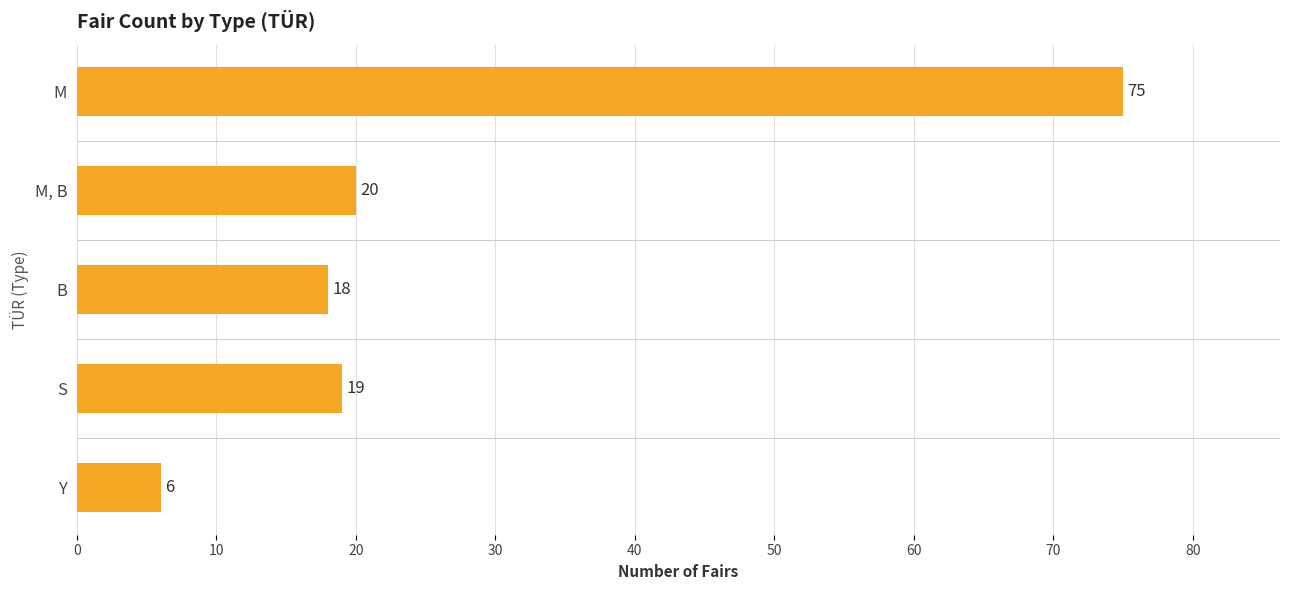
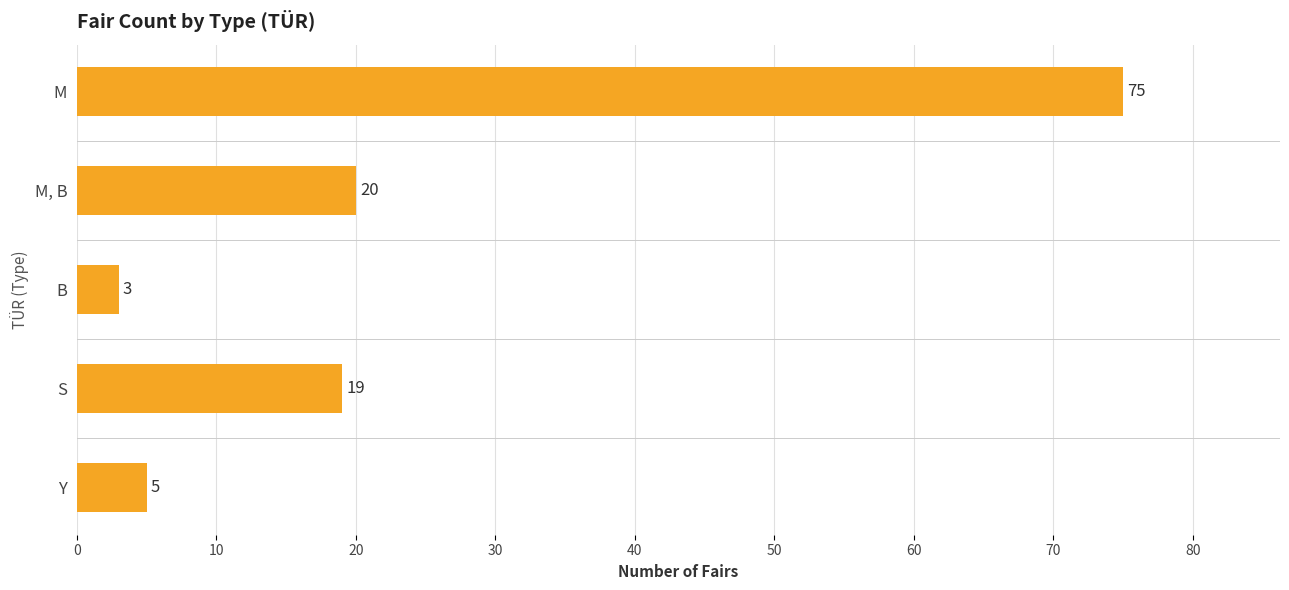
  {
    "M": 75,
    "M, B": 20,
-   "B": 18,
+   "B": 3,
    "S": 19,
-   "Y": 6
+   "Y": 5
  }
